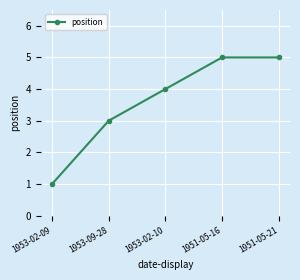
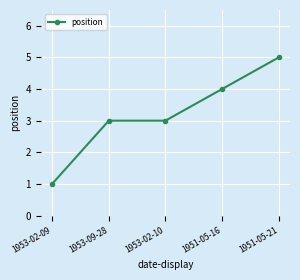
  {
    "1953-02-09": 1,
    "1953-09-28": 3,
-   "1953-02-10": 4,
-   "1951-05-16": 5,
+   "1953-02-10": 3,
+   "1951-05-16": 4,
    "1951-05-21": 5
  }
